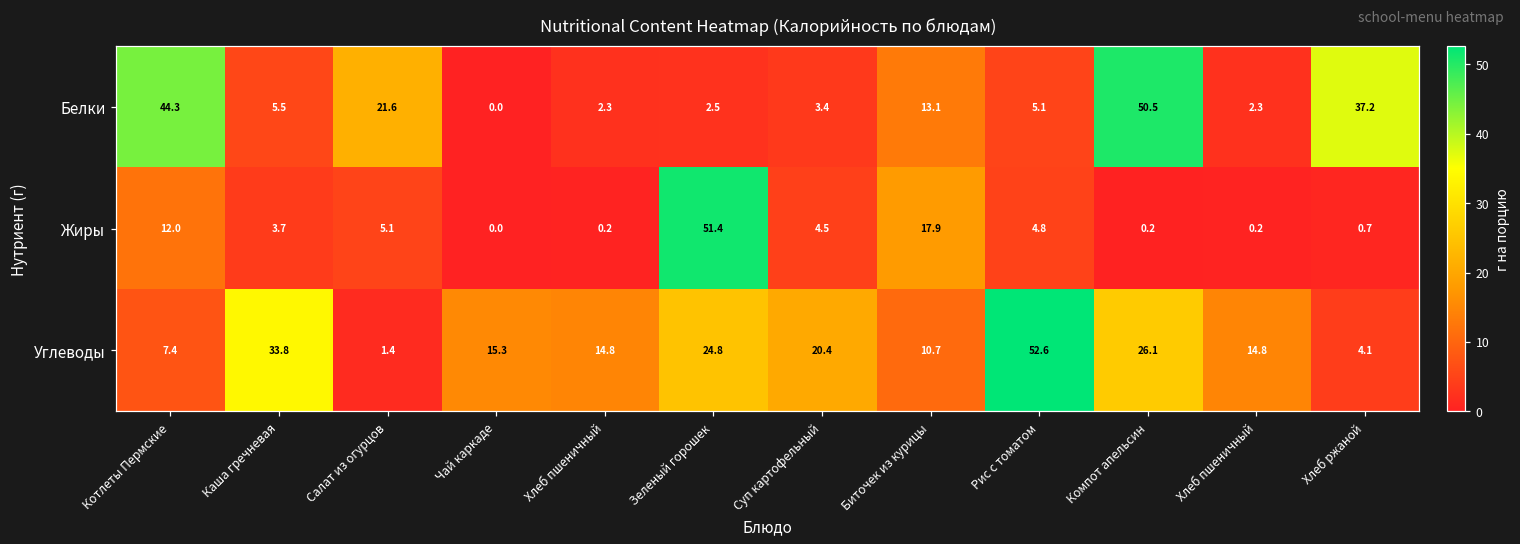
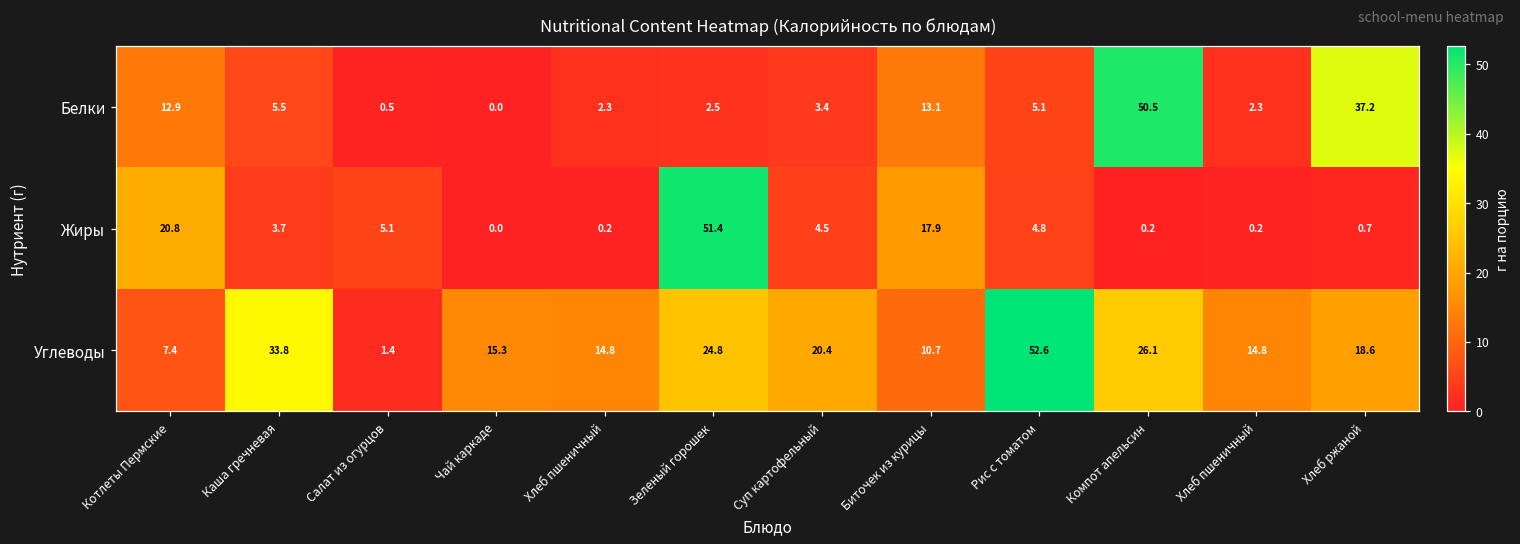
  {
    "Белки": {
-     "Котлеты Пермские": 44.3,
+     "Котлеты Пермские": 12.9,
      "Каша гречневая": 5.5,
-     "Салат из огурцов": 21.6,
+     "Салат из огурцов": 0.5,
      "Чай каркаде": 0.0,
      "Зеленый горошек": 2.5,
      "Суп картофельный": 3.4,
      "Биточек из курицы": 13.1,
      "Рис с томатом": 5.1,
      "Компот апельсин": 50.5,
      "Хлеб ржаной": 37.2
    },
    "Жиры": {
-     "Котлеты Пермские": 12.0,
+     "Котлеты Пермские": 20.8,
      "Каша гречневая": 3.7,
      "Салат из огурцов": 5.1,
      "Чай каркаде": 0.0,
      "Зеленый горошек": 51.4,
      "Суп картофельный": 4.5,
      "Биточек из курицы": 17.9,
      "Рис с томатом": 4.8,
      "Компот апельсин": 0.2,
      "Хлеб ржаной": 0.7
    },
    "Углеводы": {
      "Котлеты Пермские": 7.4,
      "Каша гречневая": 33.8,
      "Салат из огурцов": 1.4,
      "Чай каркаде": 15.3,
      "Зеленый горошек": 24.8,
      "Суп картофельный": 20.4,
      "Биточек из курицы": 10.7,
      "Рис с томатом": 52.6,
      "Компот апельсин": 26.1,
-     "Хлеб ржаной": 4.1
+     "Хлеб ржаной": 18.6
    }
  }
